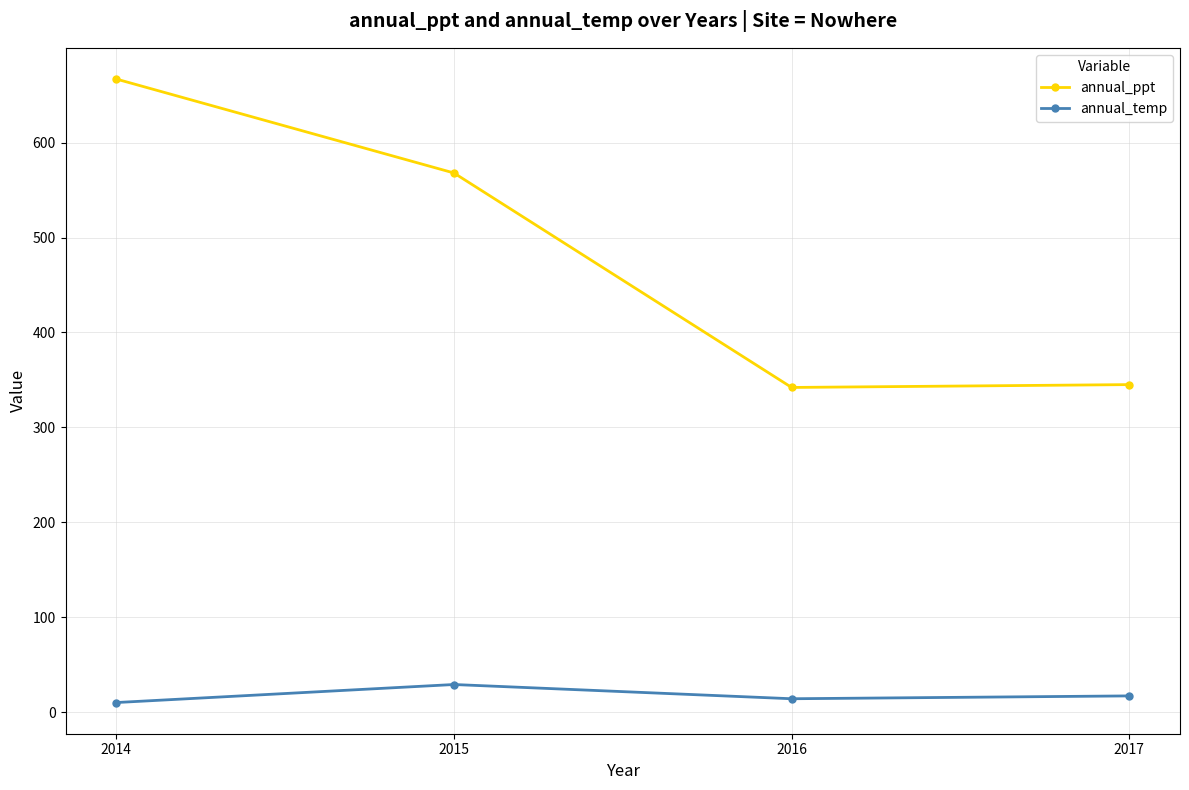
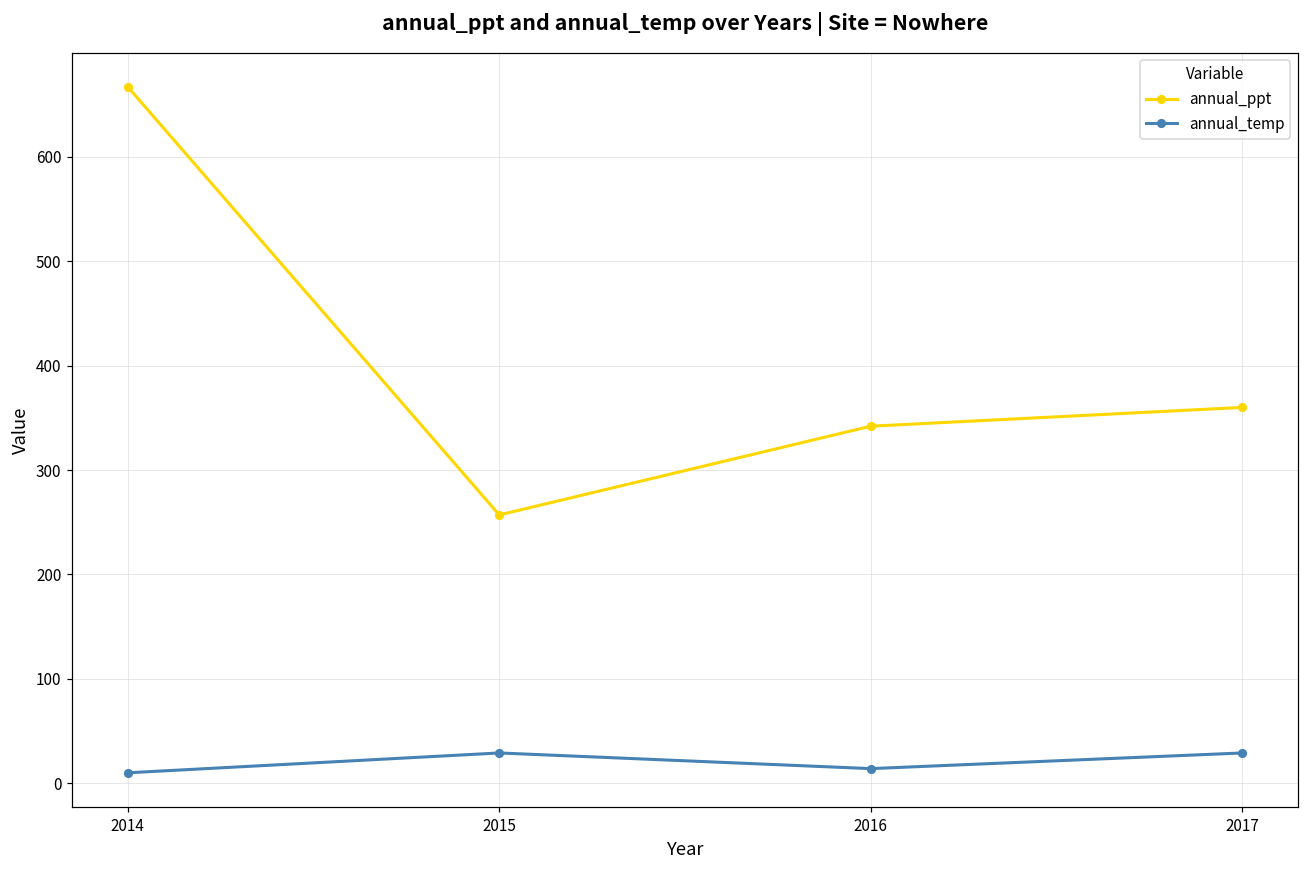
  {
    "annual_ppt": {
      "2014": 670,
-     "2015": 570,
+     "2015": 260,
      "2016": 340,
-     "2017": 350
+     "2017": 360
    },
    "annual_temp": {
      "2014": 10,
      "2015": 30,
      "2016": 10,
-     "2017": 20
+     "2017": 30
    }
  }
